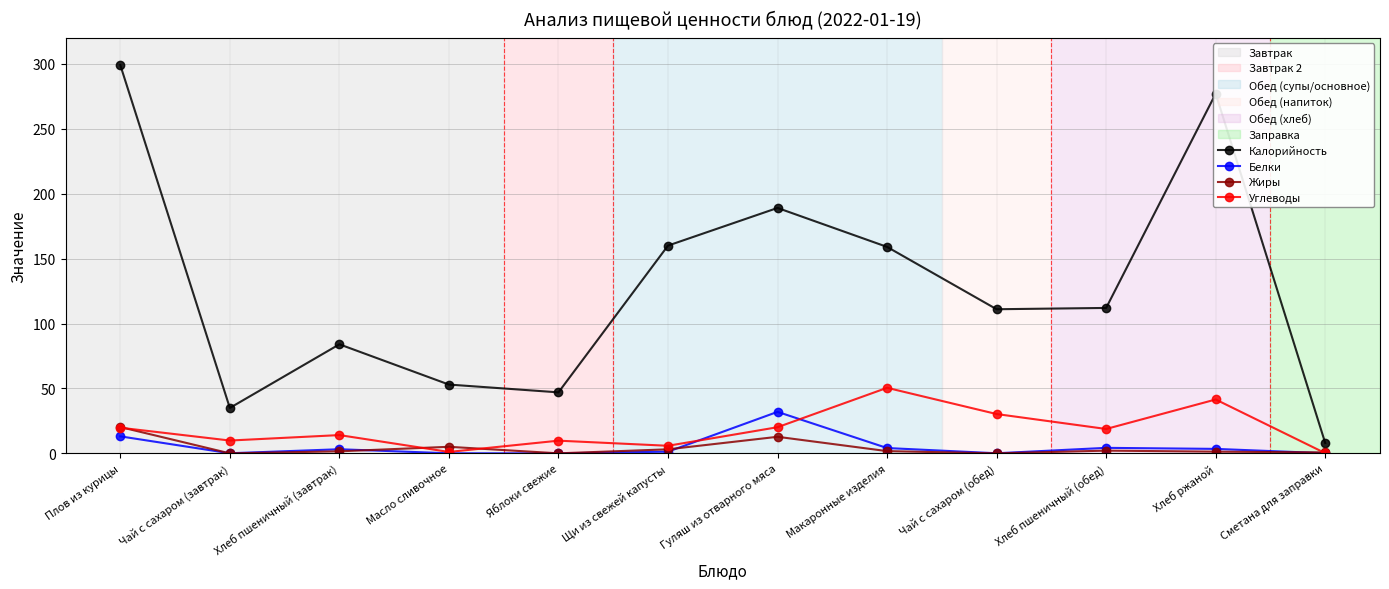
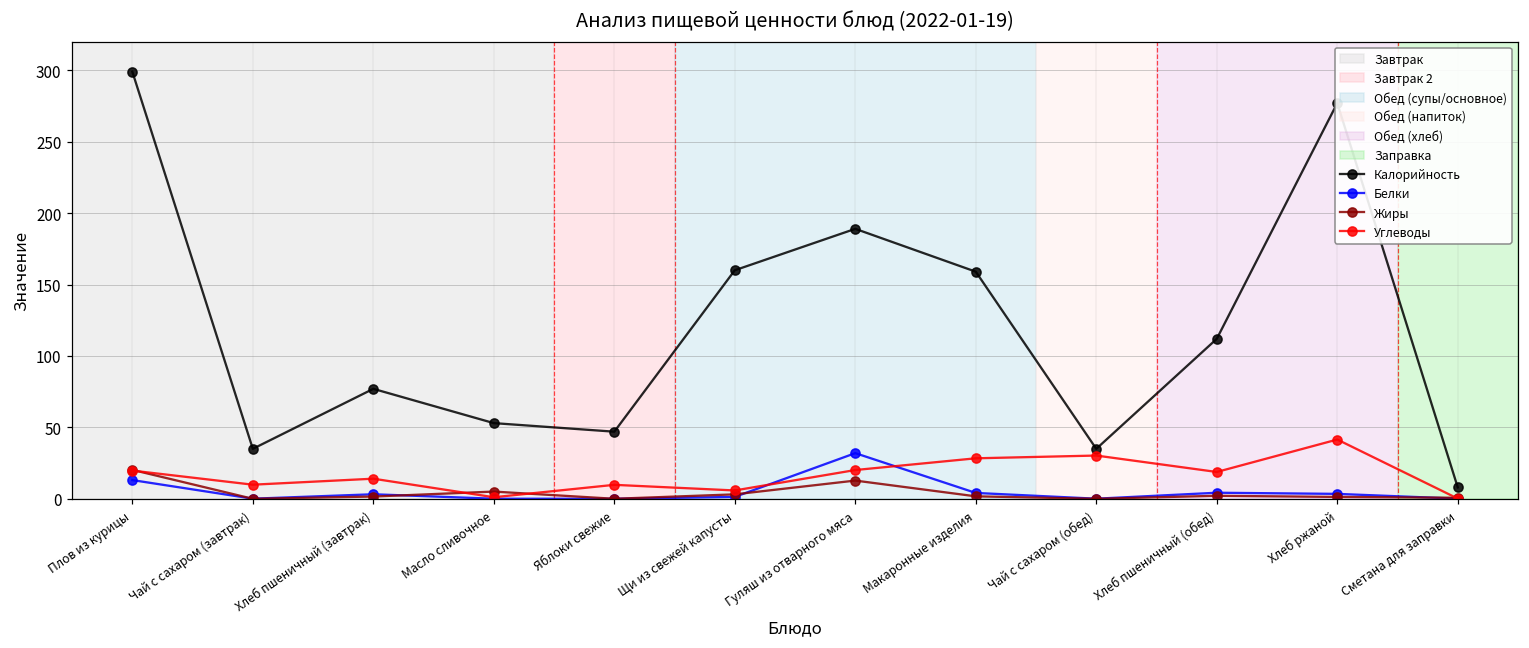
  {
    "Калорийность": {
      "Плов из курицы": 299,
      "Чай с сахаром (завтрак)": 35,
-     "Хлеб пшеничный (завтрак)": 84,
+     "Хлеб пшеничный (завтрак)": 77,
      "Масло сливочное": 53,
      "Яблоки свежие": 47,
      "Щи из свежей капусты": 160,
      "Гуляш из отварного мяса": 189,
      "Макаронные изделия": 159,
-     "Чай с сахаром (обед)": 111,
+     "Чай с сахаром (обед)": 35,
      "Хлеб пшеничный (обед)": 112,
      "Сметана для заправки": 8
    },
    "Белки": {
      "Плов из курицы": 13,
      "Гуляш из отварного мяса": 32,
      "Макаронные изделия": 4,
      "Хлеб пшеничный (обед)": 4,
      "Хлеб ржаной": 3
    },
    "Жиры": {
      "Масло сливочное": 5,
      "Гуляш из отварного мяса": 13,
      "Макаронные изделия": 2,
      "Хлеб пшеничный (обед)": 2,
      "Хлеб ржаной": 1
    },
    "Углеводы": {
      "Чай с сахаром (завтрак)": 10,
      "Хлеб пшеничный (завтрак)": 14,
      "Яблоки свежие": 10,
      "Щи из свежей капусты": 6,
      "Гуляш из отварного мяса": 20,
-     "Макаронные изделия": 51,
+     "Макаронные изделия": 28,
      "Чай с сахаром (обед)": 30,
      "Хлеб пшеничный (обед)": 19,
      "Хлеб ржаной": 42
    }
  }
